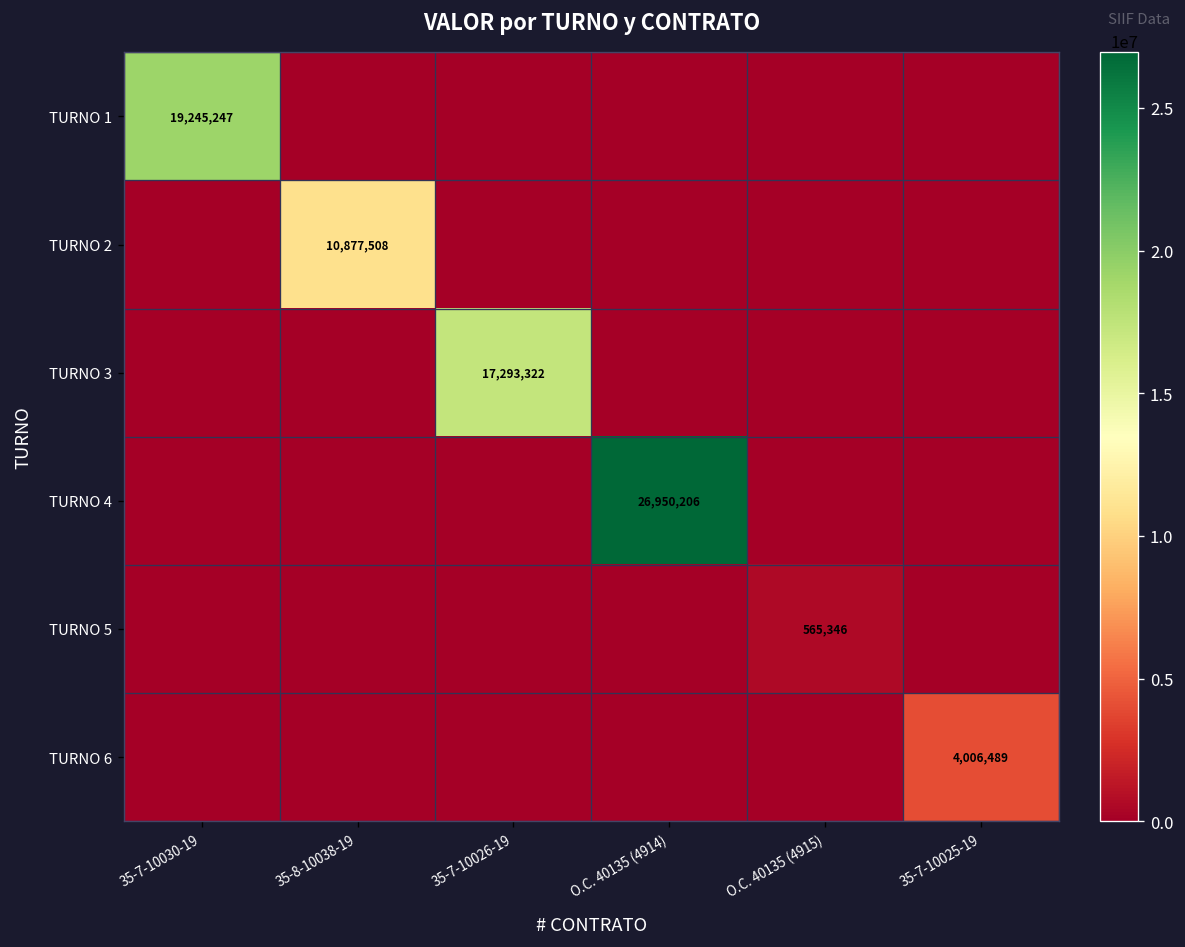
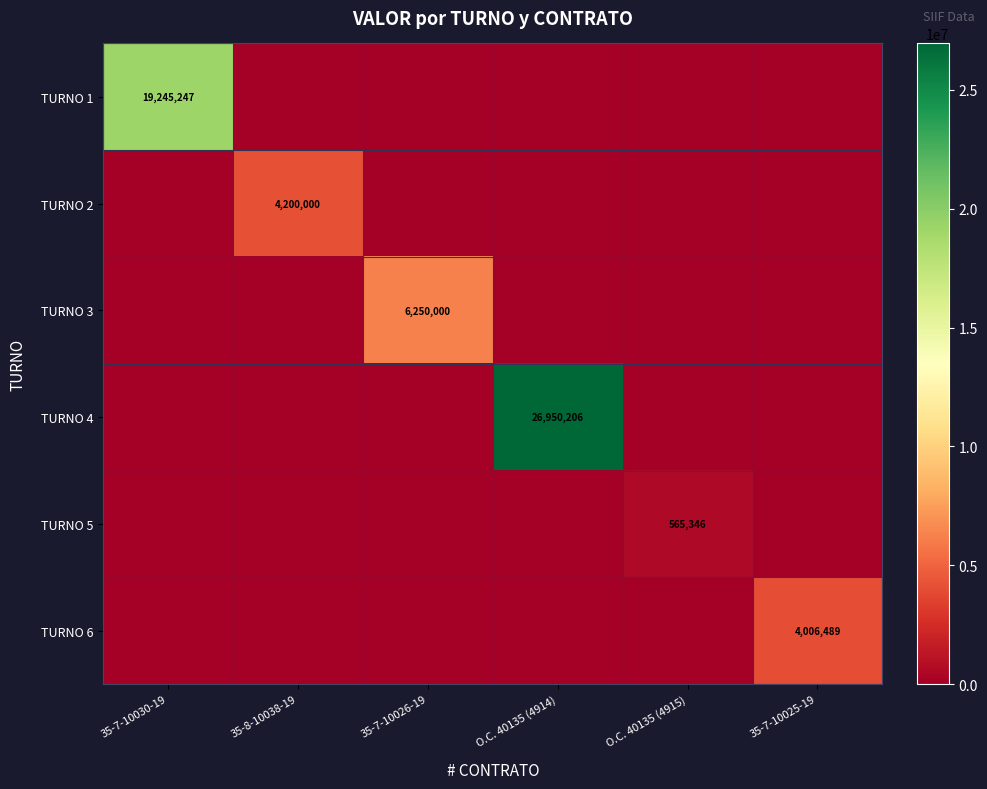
  {
    "TURNO 1": {
      "35-7-10030-19": "19,245,247"
    },
    "TURNO 2": {
-     "35-8-10038-19": "10,877,508"
+     "35-8-10038-19": "4,200,000"
    },
    "TURNO 3": {
-     "35-7-10026-19": "17,293,322"
+     "35-7-10026-19": "6,250,000"
    },
    "TURNO 4": {
      "O.C. 40135 (4914)": "26,950,206"
    },
    "TURNO 5": {
      "O.C. 40135 (4915)": "565,346"
    },
    "TURNO 6": {
      "35-7-10025-19": "4,006,489"
    }
  }
